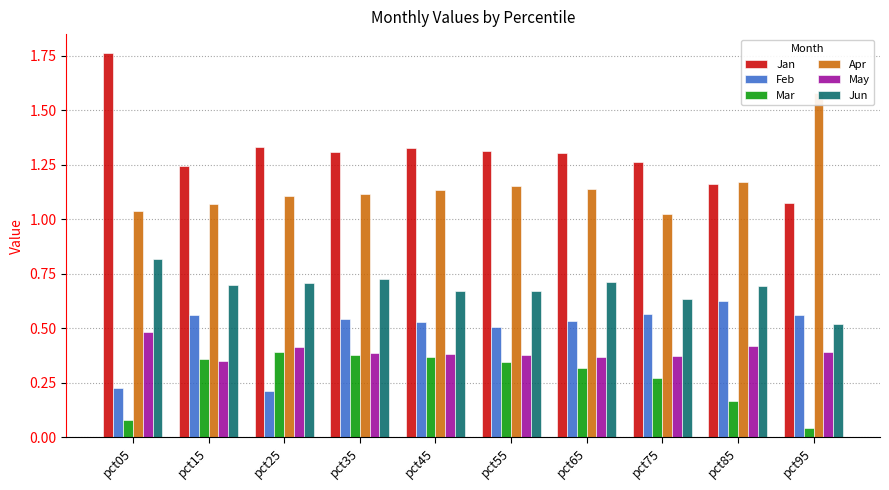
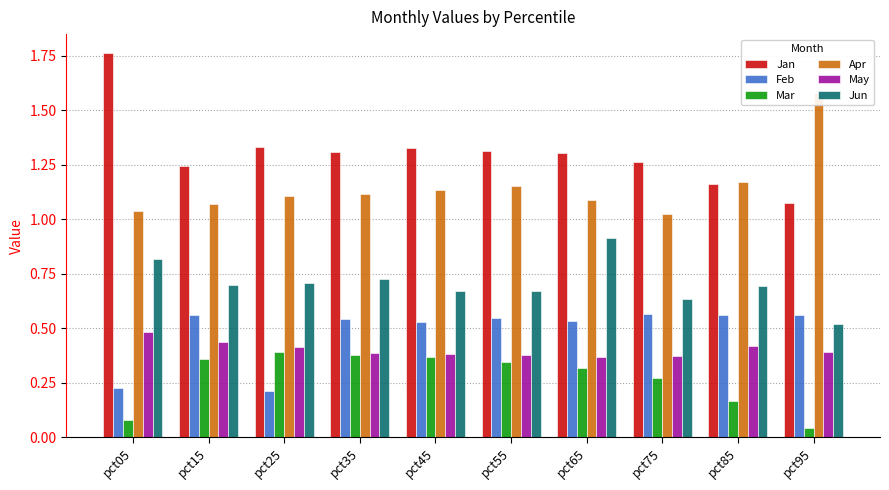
  {
    "Jan": {
      "pct05": 1.76,
      "pct15": 1.24,
      "pct25": 1.33,
      "pct35": 1.31,
      "pct45": 1.33,
      "pct55": 1.31,
      "pct65": 1.30,
      "pct75": 1.26,
      "pct85": 1.16,
      "pct95": 1.07
    },
    "Feb": {
      "pct05": 0.23,
      "pct15": 0.56,
      "pct25": 0.21,
      "pct35": 0.54,
      "pct45": 0.53,
-     "pct55": 0.51,
+     "pct55": 0.54,
      "pct65": 0.54,
      "pct75": 0.56,
-     "pct85": 0.63,
+     "pct85": 0.56,
      "pct95": 0.56
    },
    "Mar": {
      "pct05": 0.08,
      "pct15": 0.36,
      "pct25": 0.39,
      "pct35": 0.38,
      "pct45": 0.37,
      "pct55": 0.35,
      "pct65": 0.32,
      "pct75": 0.27,
      "pct85": 0.17,
      "pct95": 0.04
    },
    "Apr": {
      "pct05": 1.04,
      "pct15": 1.07,
      "pct25": 1.11,
      "pct35": 1.12,
      "pct45": 1.13,
      "pct55": 1.15,
-     "pct65": 1.14,
+     "pct65": 1.09,
      "pct75": 1.03,
      "pct85": 1.17
    },
    "May": {
      "pct05": 0.48,
-     "pct15": 0.35,
+     "pct15": 0.44,
      "pct25": 0.41,
      "pct35": 0.39,
      "pct45": 0.38,
      "pct55": 0.38,
      "pct65": 0.37,
      "pct75": 0.37,
      "pct85": 0.42,
      "pct95": 0.39
    },
    "Jun": {
      "pct05": 0.82,
      "pct15": 0.70,
      "pct25": 0.71,
      "pct35": 0.72,
      "pct45": 0.67,
      "pct55": 0.67,
-     "pct65": 0.71,
+     "pct65": 0.91,
      "pct75": 0.64,
      "pct85": 0.69,
      "pct95": 0.52
    }
  }
